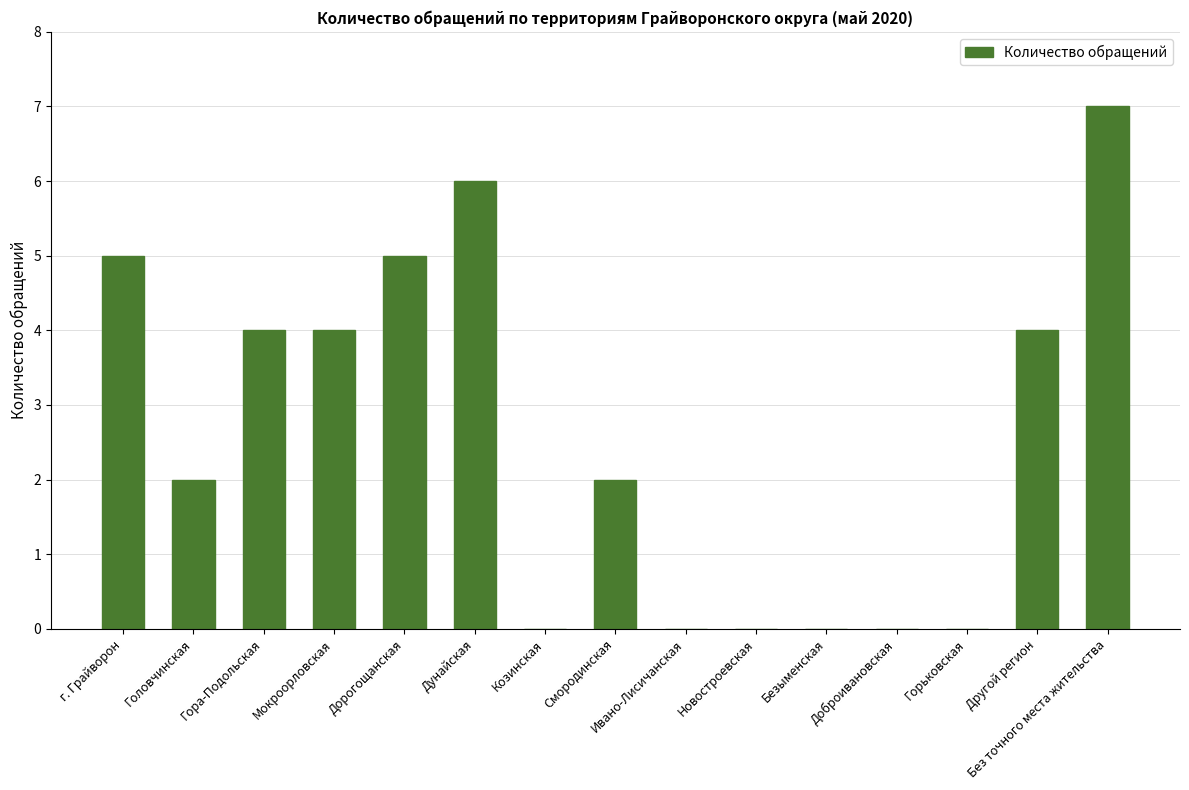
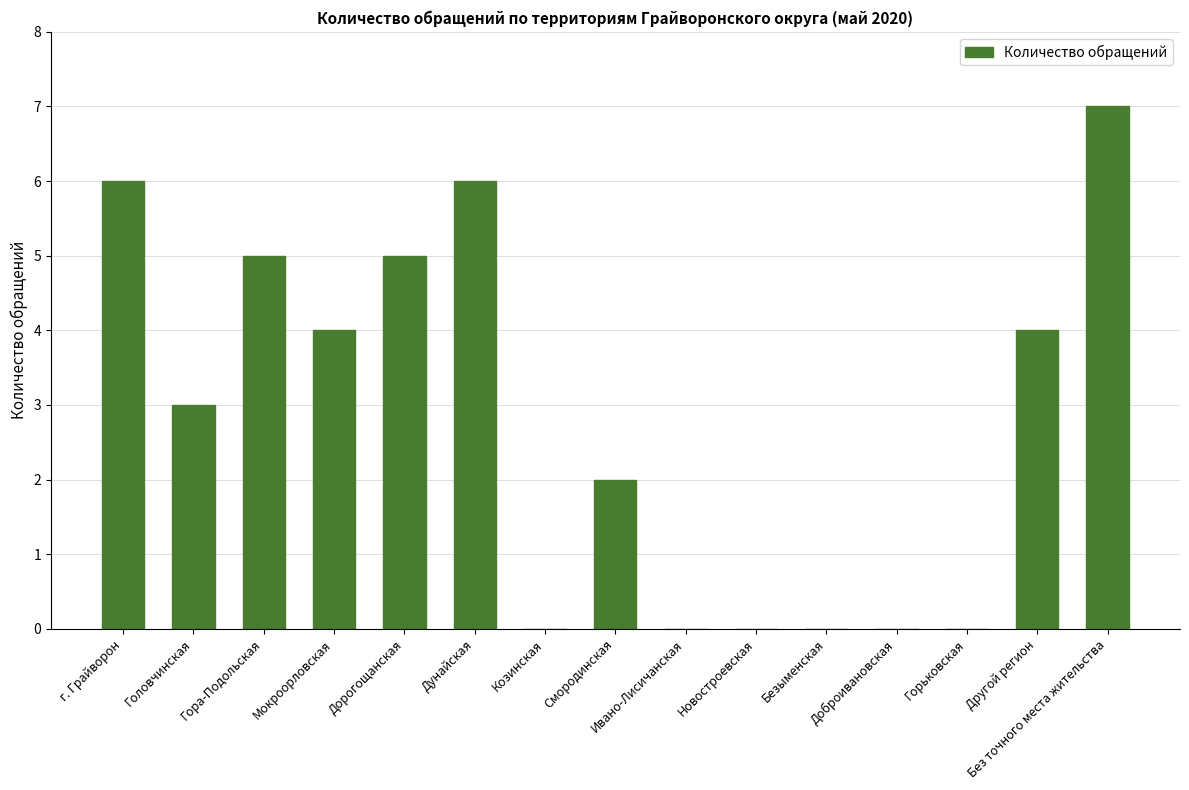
  {
-   "г. Грайворон": 5,
-   "Головчинская": 2,
-   "Гора-Подольская": 4,
+   "г. Грайворон": 6,
+   "Головчинская": 3,
+   "Гора-Подольская": 5,
    "Мокроорловская": 4,
    "Дорогощанская": 5,
    "Дунайская": 6,
    "Козинская": 0,
    "Смородинская": 2,
    "Ивано-Лисичанская": 0,
    "Новостроевская": 0,
    "Безыменская": 0,
    "Доброивановская": 0,
    "Горьковская": 0,
    "Другой регион": 4,
    "Без точного места жительства": 7
  }
